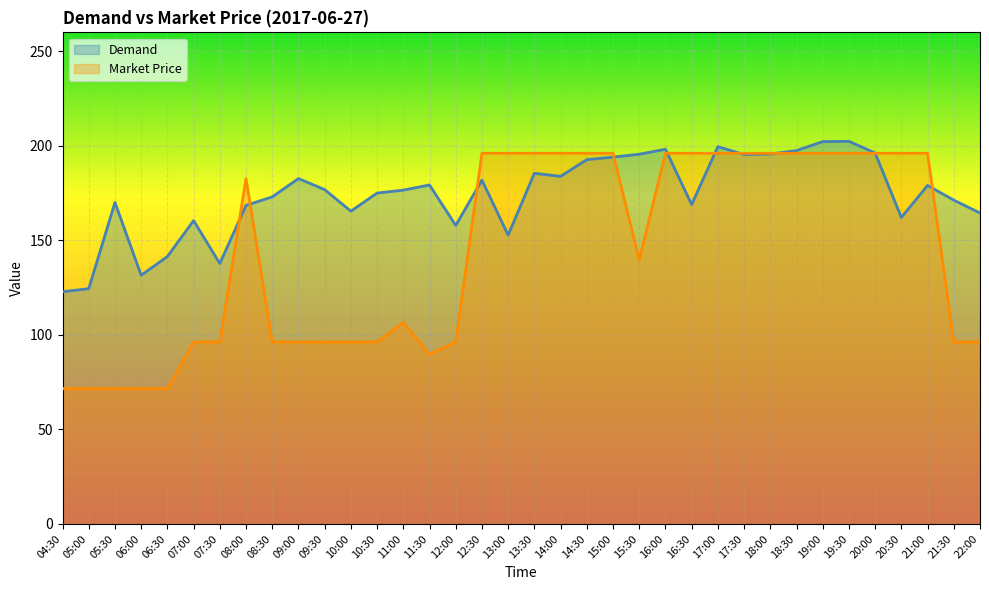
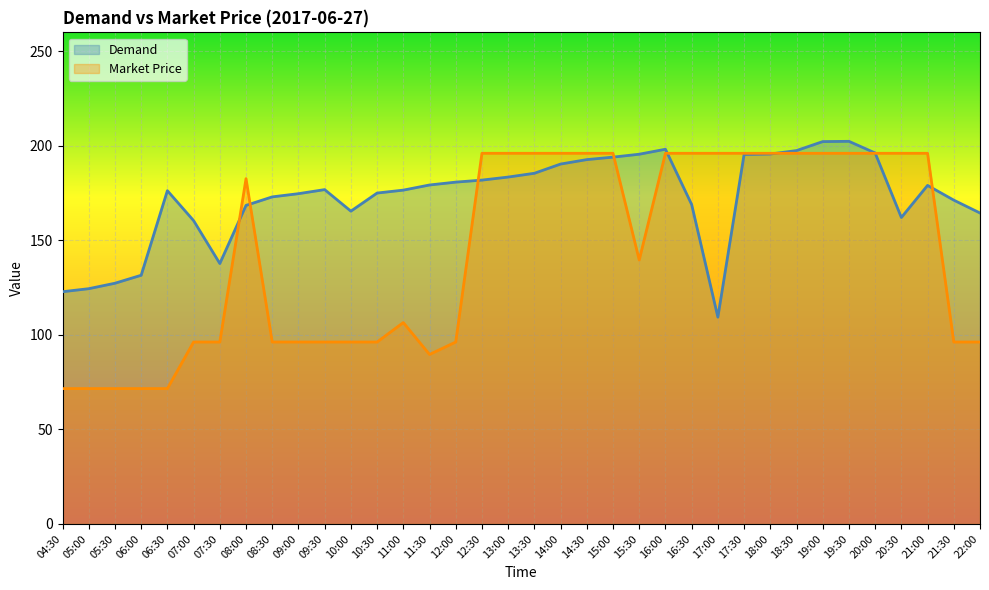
  {
    "Demand": {
      "04:30": 123,
      "05:00": 124,
-     "05:30": 170,
+     "05:30": 127,
      "06:00": 132,
-     "06:30": 141,
+     "06:30": 176,
      "07:00": 160,
      "07:30": 138,
      "08:00": 168,
      "08:30": 173,
-     "09:00": 183,
+     "09:00": 175,
      "09:30": 177,
      "10:00": 165,
      "10:30": 175,
      "11:00": 177,
      "11:30": 179,
-     "12:00": 158,
+     "12:00": 181,
      "12:30": 182,
-     "13:00": 153,
+     "13:00": 183,
      "13:30": 185,
-     "14:00": 184,
+     "14:00": 190,
      "14:30": 193,
      "15:00": 194,
      "15:30": 196,
      "16:00": 198,
      "16:30": 169,
-     "17:00": 200,
+     "17:00": 109,
      "18:30": 197,
      "19:00": 202,
      "19:30": 202,
      "20:30": 162,
      "21:00": 179,
      "21:30": 171,
      "22:00": 164
    },
    "Market Price": {
      "04:30": 72,
      "05:00": 72,
      "05:30": 72,
      "06:00": 72,
      "06:30": 72,
      "07:00": 96,
      "07:30": 96,
      "08:00": 183,
      "08:30": 96,
      "09:00": 96,
      "09:30": 96,
      "10:00": 96,
      "10:30": 96,
      "11:00": 107,
      "11:30": 90,
      "12:00": 96,
      "12:30": 196,
      "13:00": 196,
      "13:30": 196,
      "14:00": 196,
      "14:30": 196,
      "15:00": 196,
      "15:30": 140,
      "16:00": 196,
      "16:30": 196,
      "17:00": 196,
      "18:30": 196,
      "19:00": 196,
      "19:30": 196,
      "20:30": 196,
      "21:00": 196,
      "21:30": 96,
      "22:00": 96
    }
  }
